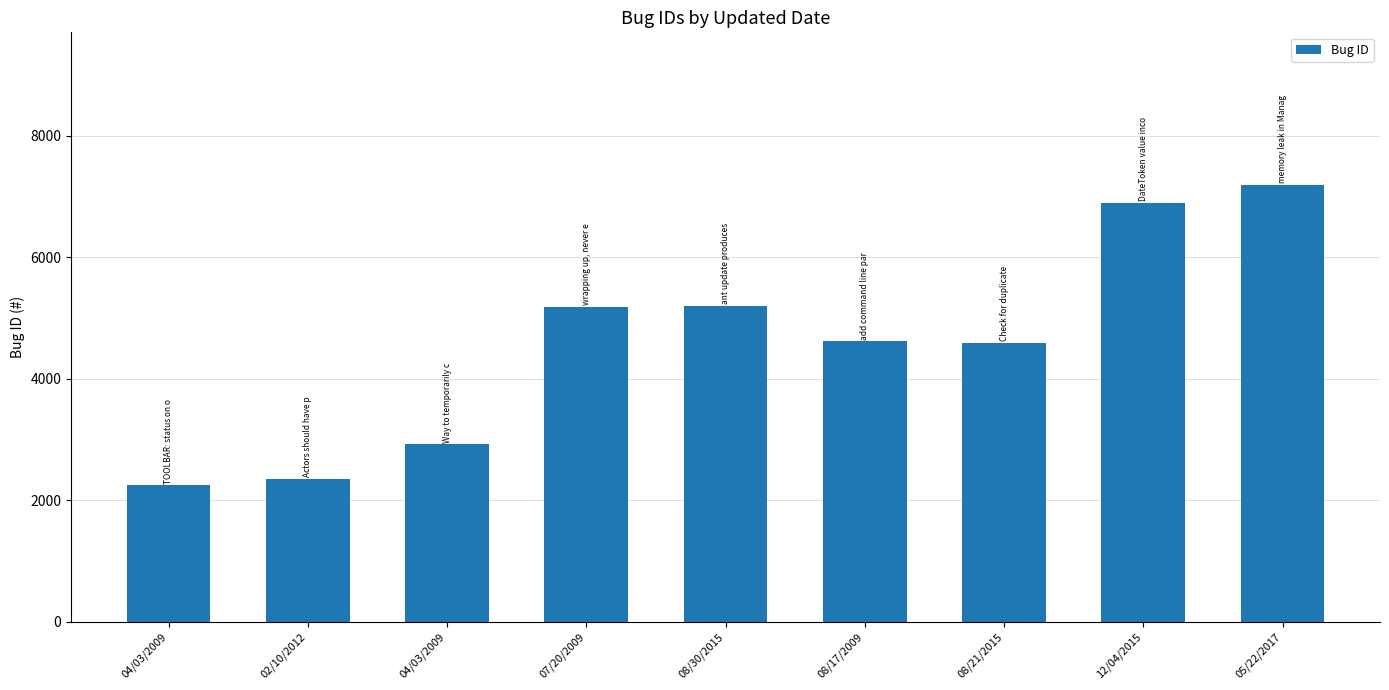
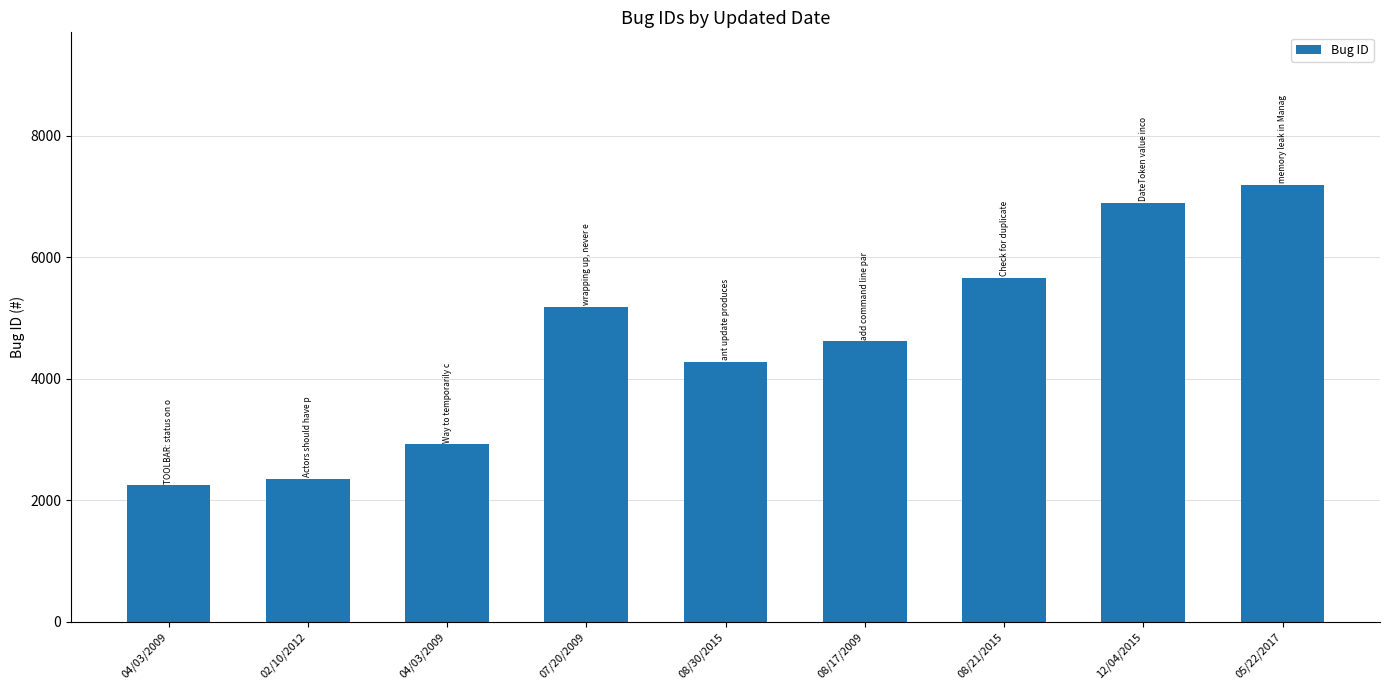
  {
    "02/10/2012": 2300,
    "07/20/2009": 5200,
-   "08/30/2015": 5200,
+   "08/30/2015": 4300,
    "08/17/2009": 4600,
-   "08/21/2015": 4600,
+   "08/21/2015": 5700,
    "12/04/2015": 6900,
    "05/22/2017": 7200
  }
